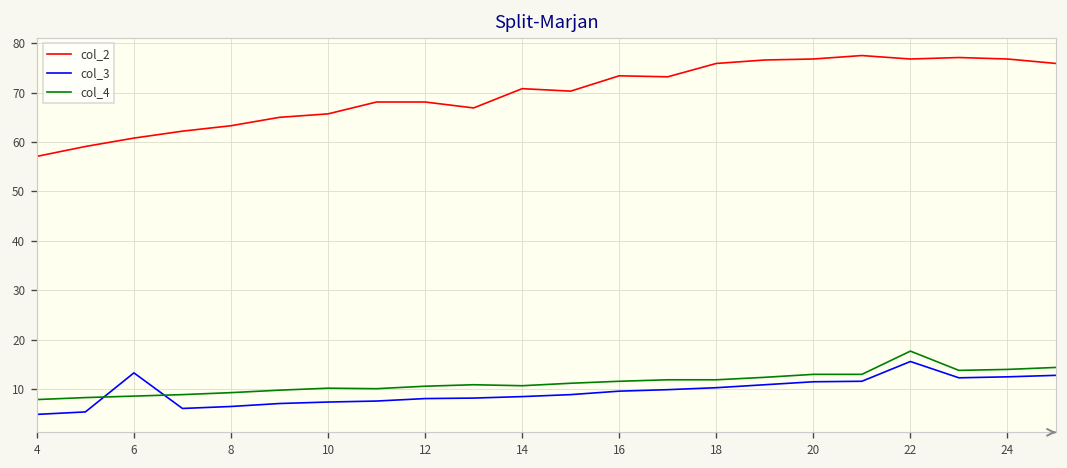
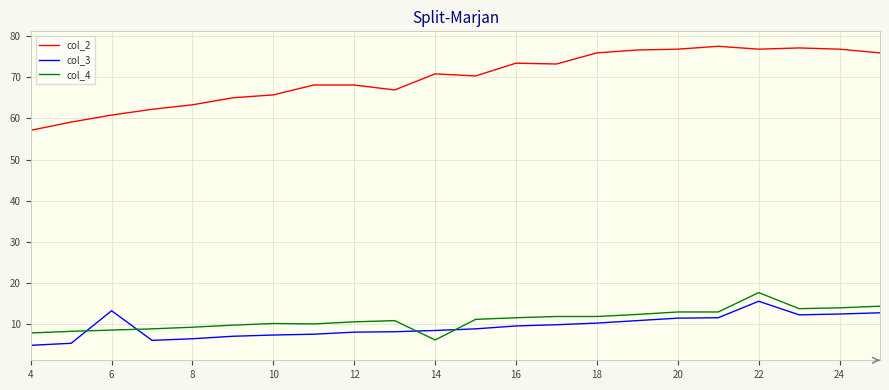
  {
    "col_2": {
      "4": 57,
      "6": 61,
      "8": 63,
      "10": 66,
      "12": 68,
      "14": 71,
      "16": 73,
      "18": 76,
      "20": 77,
      "22": 77,
      "24": 77
    },
    "col_3": {
      "4": 5,
      "6": 13,
      "8": 7,
      "10": 7,
      "12": 8,
      "14": 9,
      "16": 10,
      "18": 10,
      "20": 12,
      "22": 16,
      "24": 13
    },
    "col_4": {
      "4": 8,
      "6": 9,
      "8": 9,
      "10": 10,
      "12": 11,
-     "14": 11,
+     "14": 6,
      "16": 12,
      "18": 12,
      "20": 13,
      "22": 18,
      "24": 14
    }
  }
